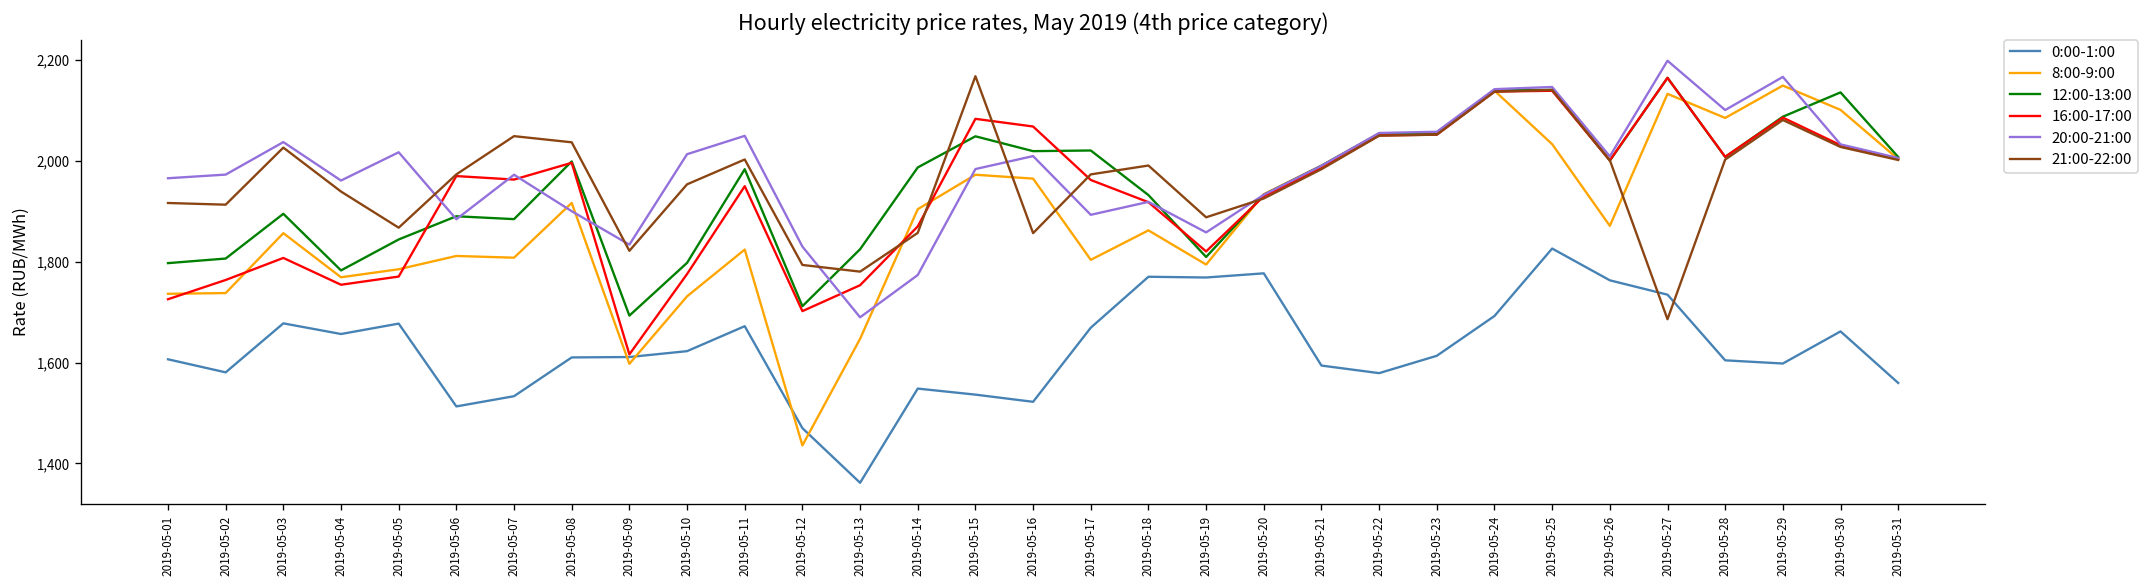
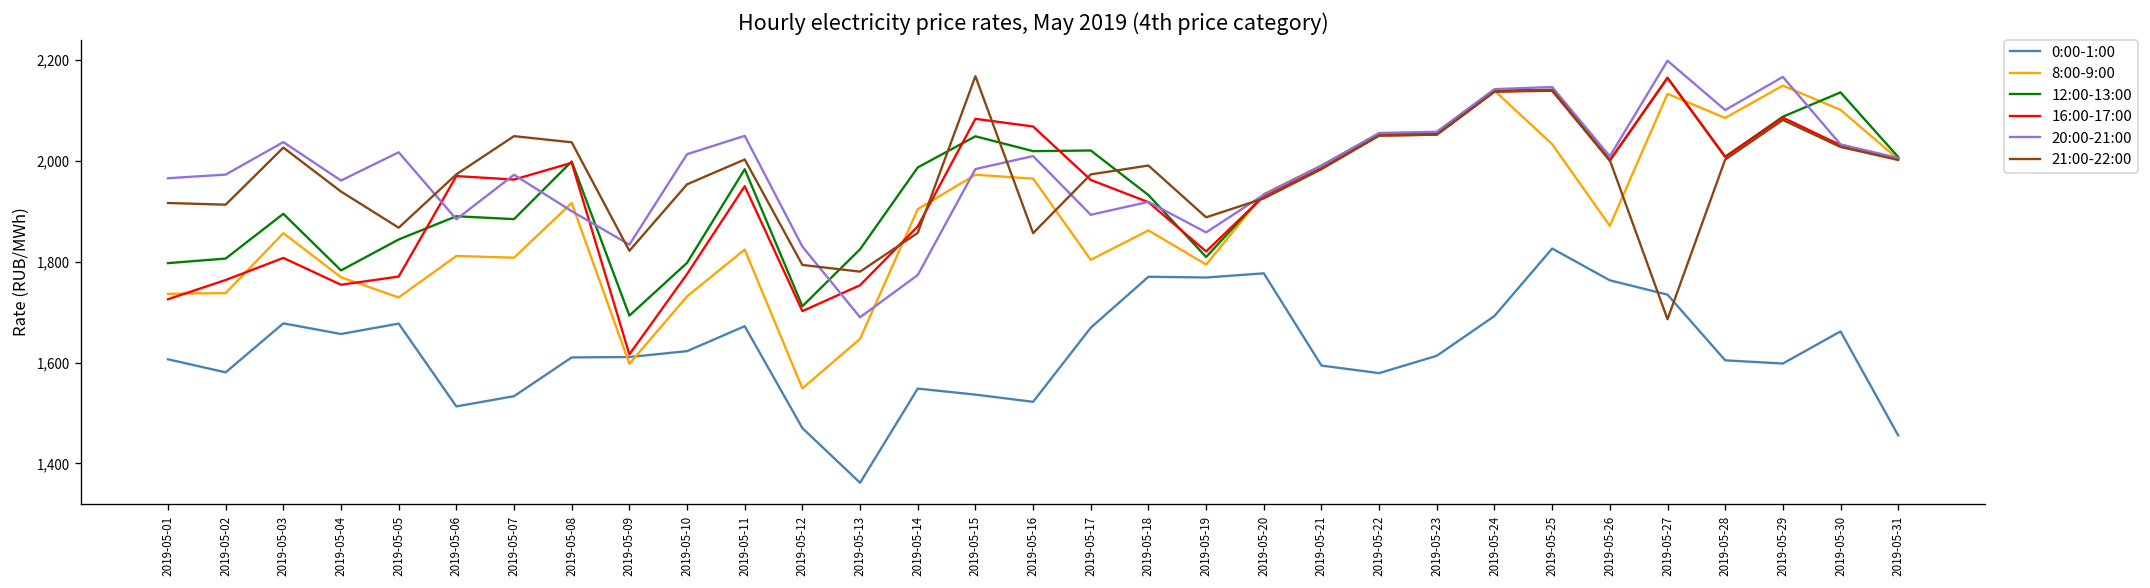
  {
    "0:00-1:00": {
      "2019-05-01": "1,610",
      "2019-05-02": "1,580",
      "2019-05-03": "1,680",
      "2019-05-04": "1,660",
      "2019-05-05": "1,680",
      "2019-05-06": "1,510",
      "2019-05-07": "1,530",
      "2019-05-08": "1,610",
      "2019-05-10": "1,620",
      "2019-05-11": "1,670",
      "2019-05-12": "1,470",
      "2019-05-13": "1,360",
      "2019-05-14": "1,550",
      "2019-05-15": "1,540",
      "2019-05-16": "1,520",
      "2019-05-17": "1,670",
      "2019-05-18": "1,770",
      "2019-05-19": "1,770",
      "2019-05-20": "1,780",
      "2019-05-21": "1,590",
      "2019-05-22": "1,580",
      "2019-05-23": "1,610",
      "2019-05-24": "1,690",
      "2019-05-25": "1,830",
      "2019-05-26": "1,760",
      "2019-05-27": "1,730",
      "2019-05-28": "1,600",
      "2019-05-29": "1,600",
      "2019-05-30": "1,660",
-     "2019-05-31": "1,560"
+     "2019-05-31": "1,460"
    },
    "8:00-9:00": {
      "2019-05-01": "1,740",
      "2019-05-02": "1,740",
      "2019-05-03": "1,860",
      "2019-05-04": "1,770",
-     "2019-05-05": "1,780",
+     "2019-05-05": "1,730",
      "2019-05-06": "1,810",
      "2019-05-07": "1,810",
      "2019-05-08": "1,920",
      "2019-05-09": "1,600",
      "2019-05-10": "1,730",
      "2019-05-11": "1,820",
-     "2019-05-12": "1,440",
+     "2019-05-12": "1,550",
      "2019-05-13": "1,650",
      "2019-05-14": "1,900",
      "2019-05-15": "1,970",
      "2019-05-16": "1,960",
      "2019-05-17": "1,800",
      "2019-05-18": "1,860",
      "2019-05-19": "1,790",
      "2019-05-25": "2,030",
      "2019-05-26": "1,870",
      "2019-05-27": "2,130",
      "2019-05-28": "2,080",
      "2019-05-29": "2,150",
      "2019-05-30": "2,100"
    },
    "12:00-13:00": {
      "2019-05-01": "1,800",
      "2019-05-02": "1,810",
      "2019-05-03": "1,890",
      "2019-05-04": "1,780",
      "2019-05-05": "1,840",
      "2019-05-07": "1,880",
      "2019-05-09": "1,690",
      "2019-05-10": "1,800",
      "2019-05-11": "1,980",
      "2019-05-12": "1,710",
      "2019-05-13": "1,820",
      "2019-05-14": "1,990",
      "2019-05-15": "2,050",
      "2019-05-16": "2,020",
      "2019-05-17": "2,020",
      "2019-05-18": "1,930",
      "2019-05-19": "1,810",
      "2019-05-30": "2,140"
    },
    "16:00-17:00": {
      "2019-05-01": "1,730",
      "2019-05-02": "1,760",
      "2019-05-03": "1,810",
      "2019-05-04": "1,750",
      "2019-05-05": "1,770",
      "2019-05-07": "1,960",
      "2019-05-10": "1,780",
      "2019-05-11": "1,950",
      "2019-05-12": "1,700",
      "2019-05-13": "1,750",
      "2019-05-14": "1,870",
      "2019-05-15": "2,080",
      "2019-05-16": "2,070",
      "2019-05-17": "1,960",
      "2019-05-19": "1,820"
    },
    "20:00-21:00": {
      "2019-05-01": "1,970",
      "2019-05-02": "1,970",
      "2019-05-03": "2,040",
      "2019-05-04": "1,960",
      "2019-05-05": "2,020",
      "2019-05-07": "1,970",
      "2019-05-08": "1,900",
      "2019-05-09": "1,830",
      "2019-05-10": "2,010",
      "2019-05-11": "2,050",
      "2019-05-12": "1,830",
      "2019-05-13": "1,690",
      "2019-05-14": "1,770",
      "2019-05-15": "1,980",
      "2019-05-16": "2,010",
      "2019-05-17": "1,890",
      "2019-05-19": "1,860",
      "2019-05-26": "2,010",
      "2019-05-27": "2,200",
      "2019-05-28": "2,100",
      "2019-05-29": "2,170"
    },
    "21:00-22:00": {
      "2019-05-01": "1,920",
      "2019-05-02": "1,910",
      "2019-05-03": "2,030",
      "2019-05-04": "1,940",
      "2019-05-05": "1,870",
      "2019-05-07": "2,050",
      "2019-05-08": "2,040",
      "2019-05-09": "1,820",
      "2019-05-10": "1,950",
      "2019-05-11": "2,000",
      "2019-05-12": "1,790",
      "2019-05-13": "1,780",
      "2019-05-14": "1,860",
      "2019-05-15": "2,170",
      "2019-05-16": "1,860",
      "2019-05-17": "1,970",
      "2019-05-18": "1,990",
      "2019-05-19": "1,890",
      "2019-05-27": "1,690"
    }
  }
